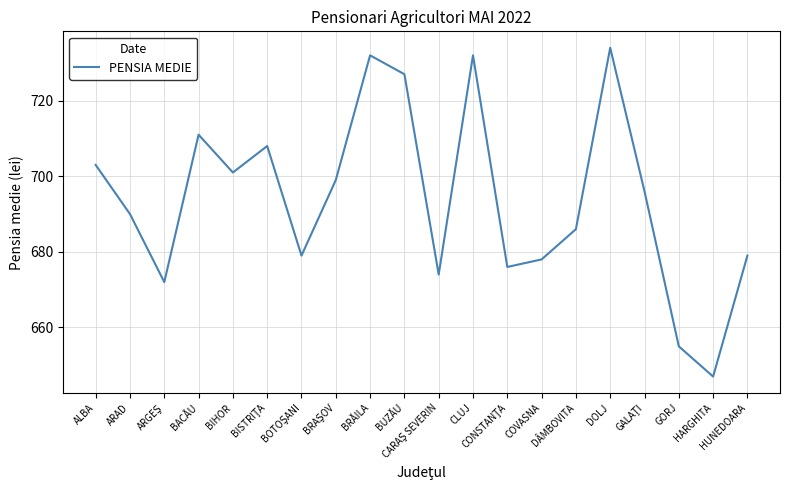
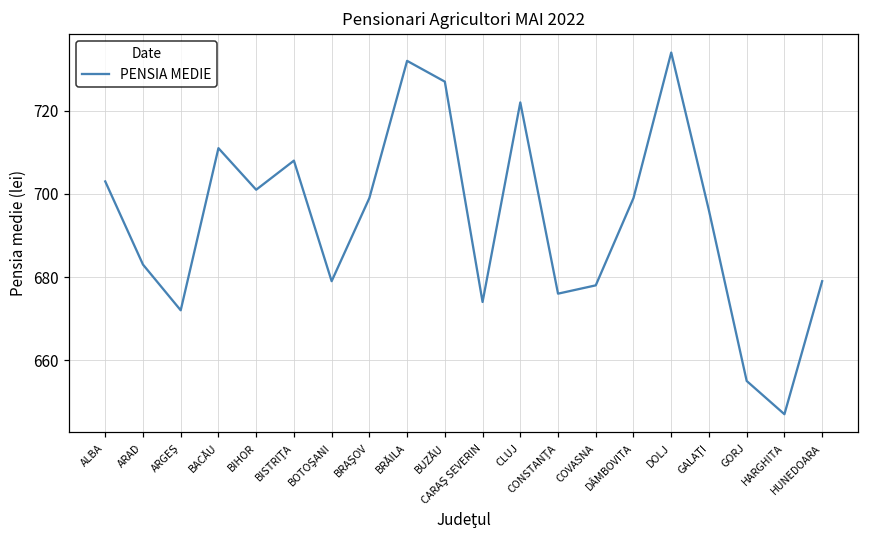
  {
    "ALBA": 703,
-   "ARAD": 690,
+   "ARAD": 683,
    "ARGEŞ": 672,
    "BACĂU": 711,
    "BIHOR": 701,
    "BISTRIŢA": 708,
    "BOTOŞANI": 679,
    "BRAŞOV": 699,
    "BRĂILA": 732,
    "BUZĂU": 727,
    "CARAŞ SEVERIN": 674,
-   "CLUJ": 732,
+   "CLUJ": 722,
    "CONSTANŢA": 676,
    "COVASNA": 678,
-   "DÂMBOVITA": 686,
+   "DÂMBOVITA": 699,
    "DOLJ": 734,
    "GALAŢI": 696,
    "GORJ": 655,
    "HARGHITA": 647,
    "HUNEDOARA": 679
  }
